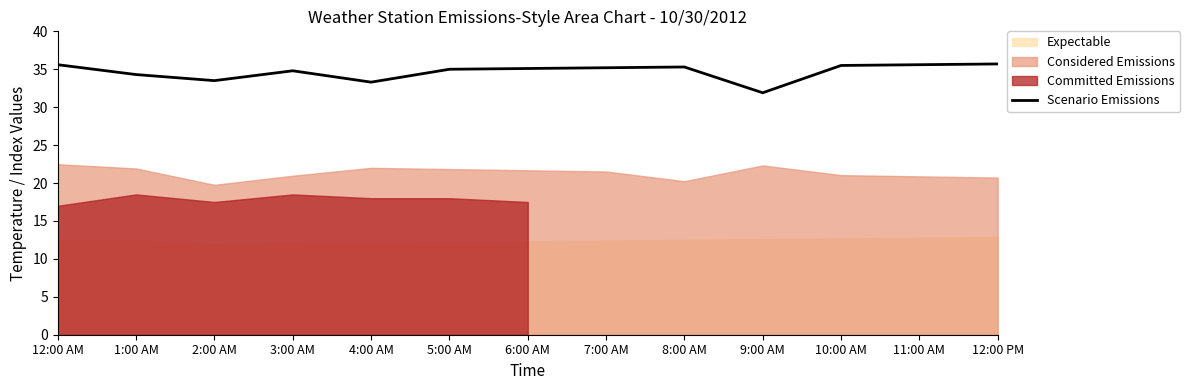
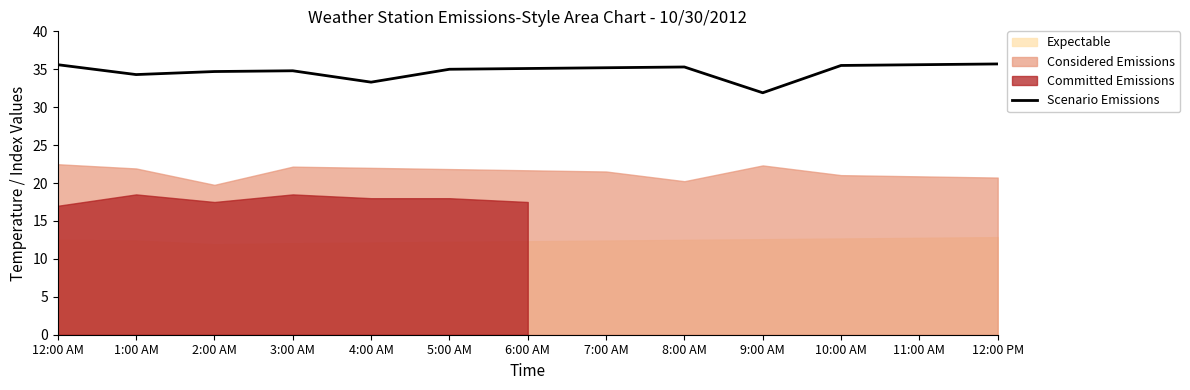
  {
    "Scenario Emissions": {
      "12:00 AM": 36,
      "1:00 AM": 34,
-     "2:00 AM": 34,
+     "2:00 AM": 35,
      "3:00 AM": 35,
      "4:00 AM": 33,
      "5:00 AM": 35,
      "6:00 AM": 35,
      "7:00 AM": 35,
      "8:00 AM": 35,
      "9:00 AM": 32,
      "10:00 AM": 36,
      "11:00 AM": 36,
      "12:00 PM": 36
    },
    "Expectable": {
      "12:00 AM": 13,
      "1:00 AM": 12,
      "2:00 AM": 12,
      "3:00 AM": 12,
      "4:00 AM": 12,
      "5:00 AM": 12,
      "6:00 AM": 12,
      "7:00 AM": 12,
      "8:00 AM": 13,
      "9:00 AM": 13,
      "10:00 AM": 13,
      "11:00 AM": 13,
      "12:00 PM": 13
    },
    "Considered Emissions": {
      "12:00 AM": 22,
      "1:00 AM": 22,
      "2:00 AM": 20,
-     "3:00 AM": 21,
+     "3:00 AM": 22,
      "4:00 AM": 22,
      "5:00 AM": 22,
      "6:00 AM": 22,
      "7:00 AM": 22,
      "8:00 AM": 20,
      "9:00 AM": 22,
      "10:00 AM": 21,
      "11:00 AM": 21,
      "12:00 PM": 21
    },
    "Committed Emissions": {
      "12:00 AM": 17,
      "1:00 AM": 19,
      "2:00 AM": 18,
      "3:00 AM": 19,
      "4:00 AM": 18,
      "5:00 AM": 18,
      "6:00 AM": 18
    }
  }
